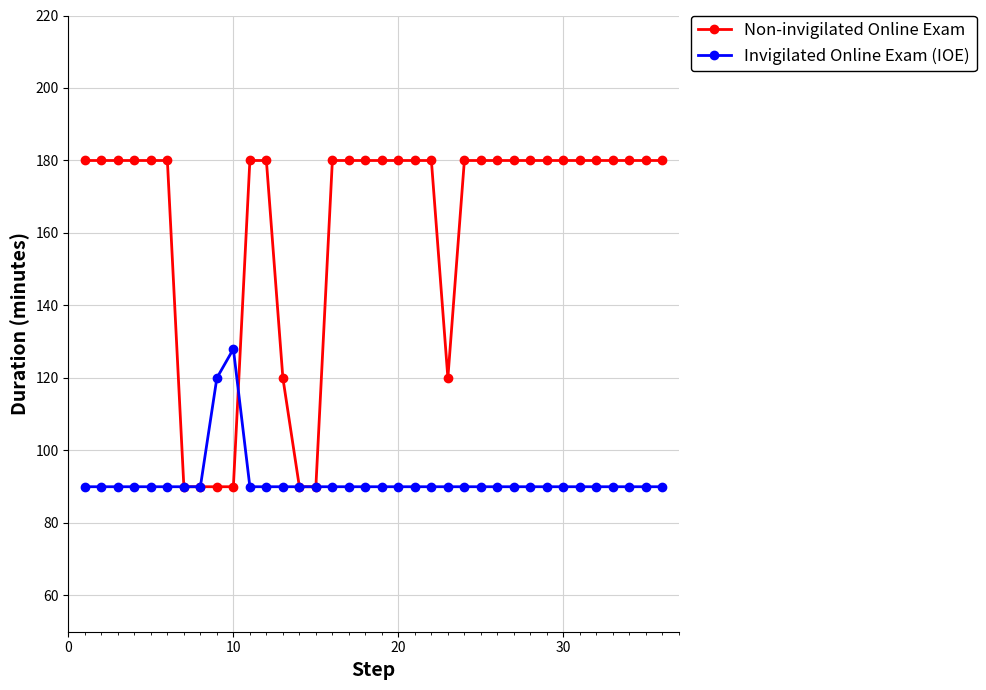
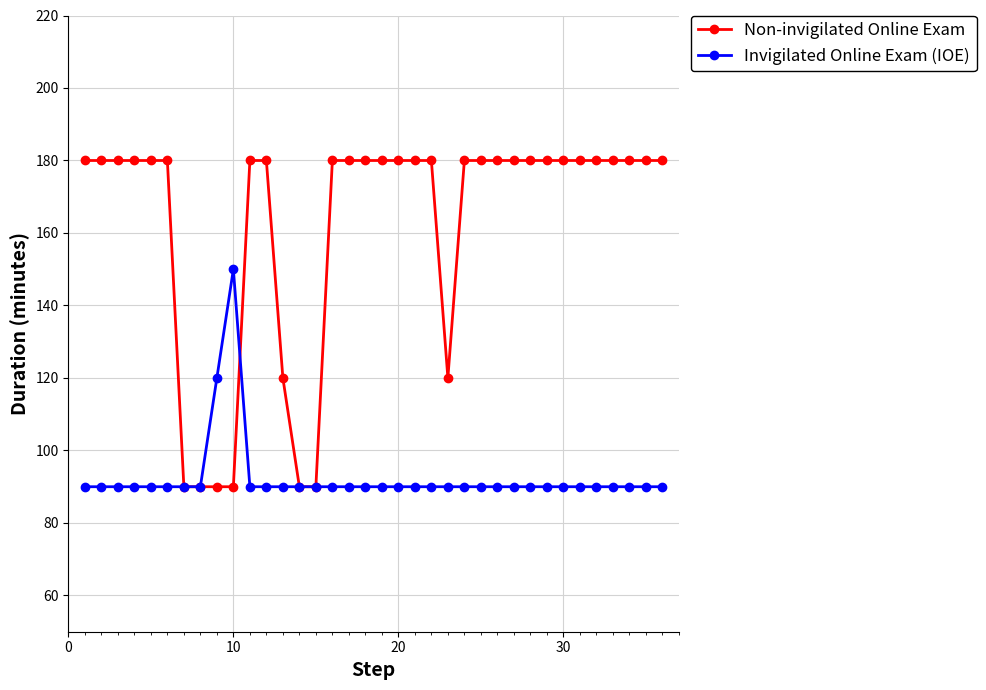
  {
    "Non-invigilated Online Exam": {
      "10": 90,
      "20": 180,
      "30": 180
    },
    "Invigilated Online Exam (IOE)": {
-     "10": 128,
+     "10": 150,
      "20": 90,
      "30": 90
    }
  }
